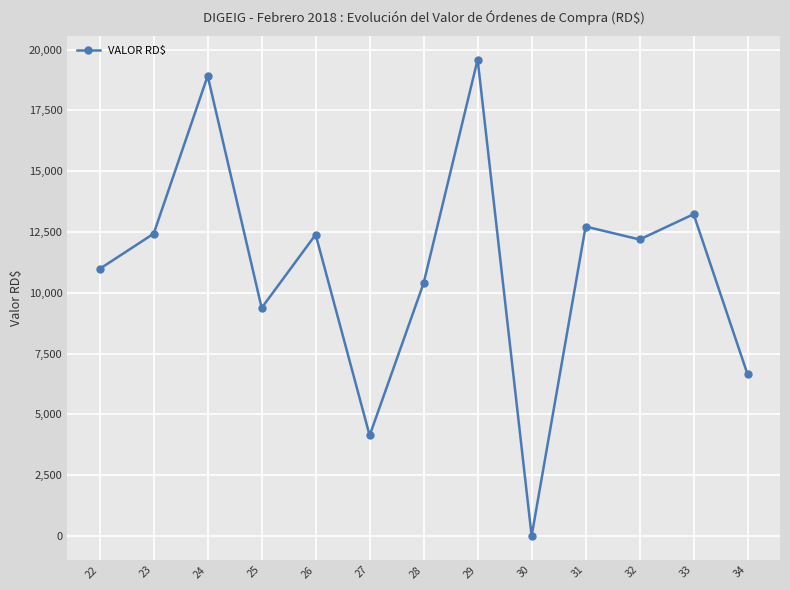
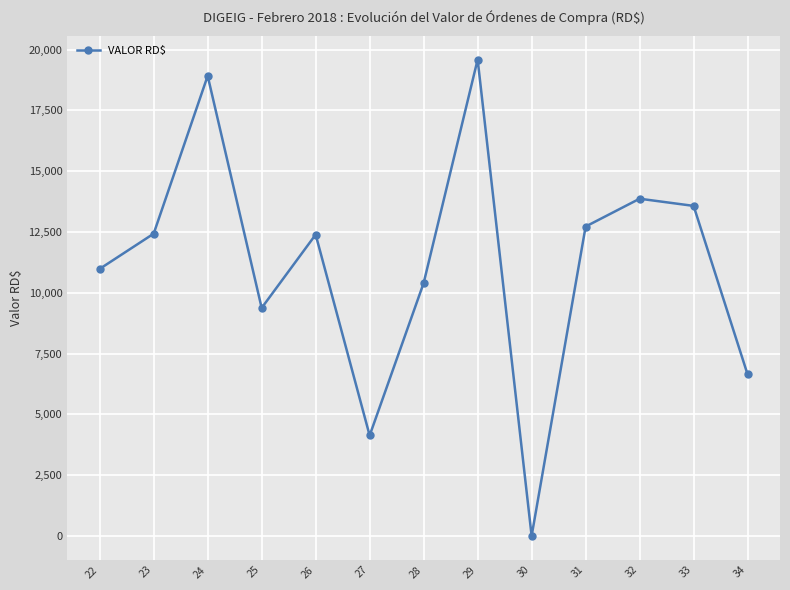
  {
    "22": "11,000",
    "23": "12,400",
    "24": "18,900",
    "25": "9,400",
    "26": "12,400",
    "27": "4,100",
    "28": "10,400",
    "29": "19,600",
    "30": "0",
    "31": "12,700",
-   "32": "12,200",
-   "33": "13,200",
+   "32": "13,900",
+   "33": "13,600",
    "34": "6,600"
  }
